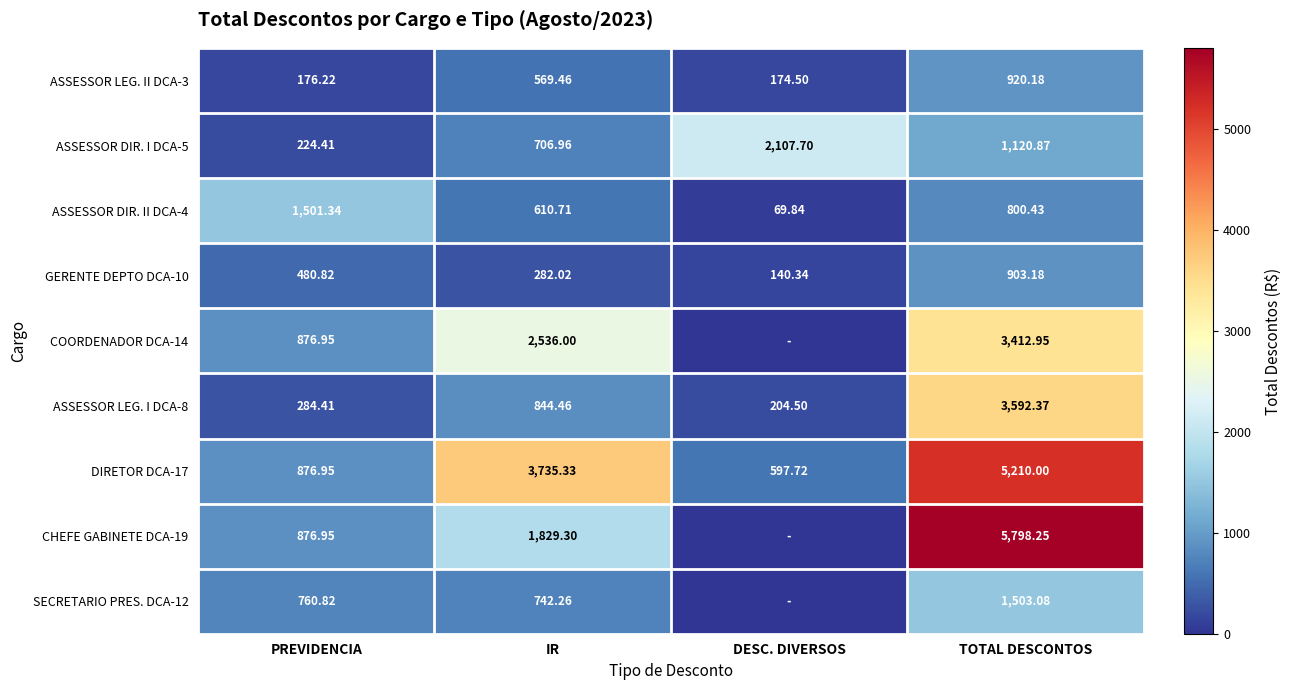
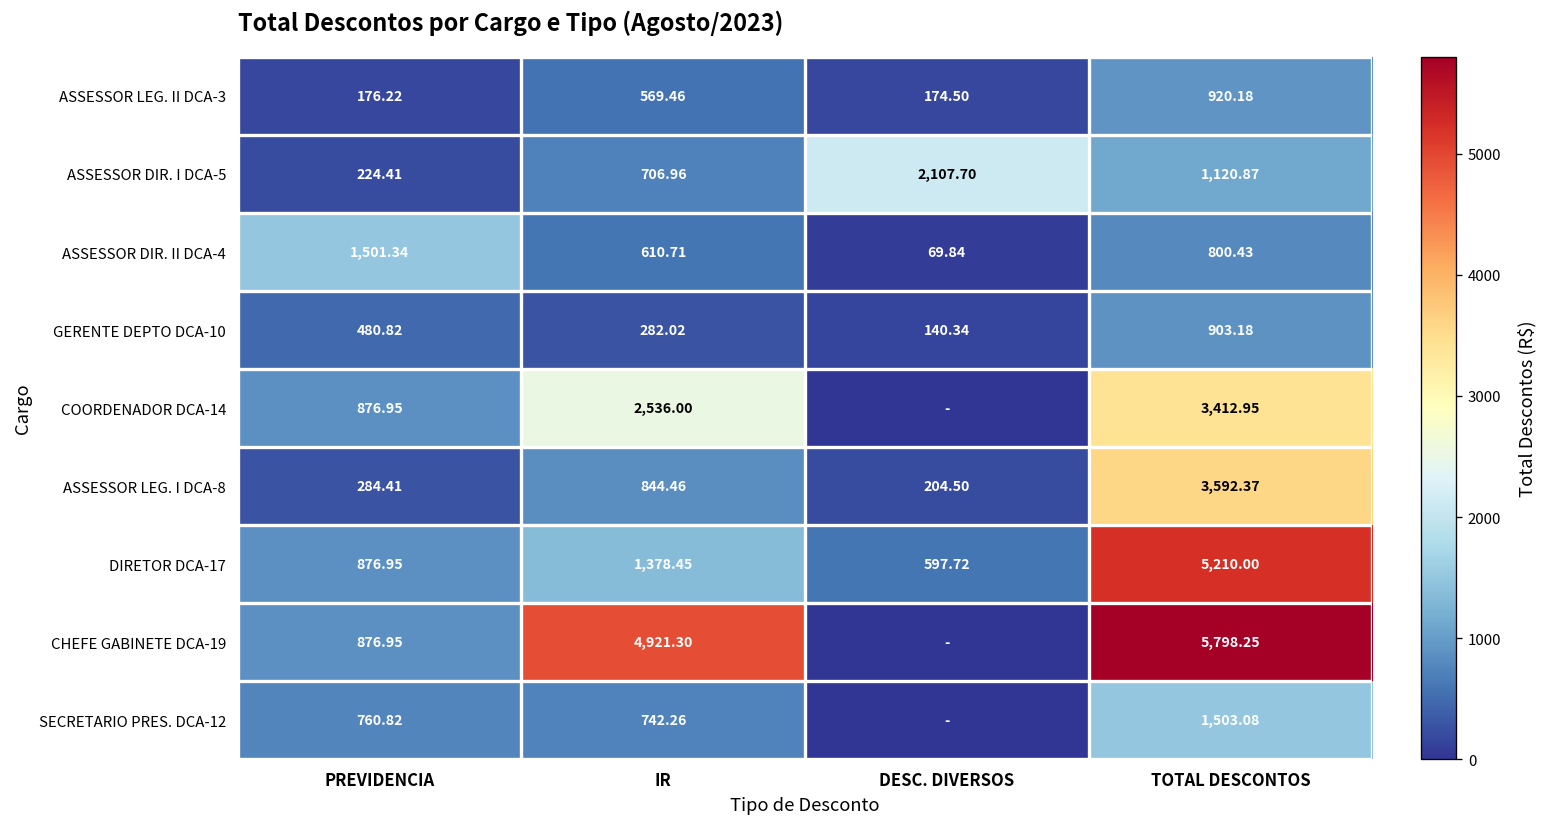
  {
    "ASSESSOR LEG. II DCA-3": {
      "PREVIDENCIA": "176.22",
      "IR": "569.46",
      "DESC. DIVERSOS": "174.50",
      "TOTAL DESCONTOS": "920.18"
    },
    "ASSESSOR DIR. I DCA-5": {
      "PREVIDENCIA": "224.41",
      "IR": "706.96",
      "DESC. DIVERSOS": "2,107.70",
      "TOTAL DESCONTOS": "1,120.87"
    },
    "ASSESSOR DIR. II DCA-4": {
      "PREVIDENCIA": "1,501.34",
      "IR": "610.71",
      "DESC. DIVERSOS": "69.84",
      "TOTAL DESCONTOS": "800.43"
    },
    "GERENTE DEPTO DCA-10": {
      "PREVIDENCIA": "480.82",
      "IR": "282.02",
      "DESC. DIVERSOS": "140.34",
      "TOTAL DESCONTOS": "903.18"
    },
    "COORDENADOR DCA-14": {
      "PREVIDENCIA": "876.95",
      "IR": "2,536.00",
      "TOTAL DESCONTOS": "3,412.95"
    },
    "ASSESSOR LEG. I DCA-8": {
      "PREVIDENCIA": "284.41",
      "IR": "844.46",
      "DESC. DIVERSOS": "204.50",
      "TOTAL DESCONTOS": "3,592.37"
    },
    "DIRETOR DCA-17": {
      "PREVIDENCIA": "876.95",
-     "IR": "3,735.33",
+     "IR": "1,378.45",
      "DESC. DIVERSOS": "597.72",
      "TOTAL DESCONTOS": "5,210.00"
    },
    "CHEFE GABINETE DCA-19": {
      "PREVIDENCIA": "876.95",
-     "IR": "1,829.30",
+     "IR": "4,921.30",
      "TOTAL DESCONTOS": "5,798.25"
    },
    "SECRETARIO PRES. DCA-12": {
      "PREVIDENCIA": "760.82",
      "IR": "742.26",
      "TOTAL DESCONTOS": "1,503.08"
    }
  }
